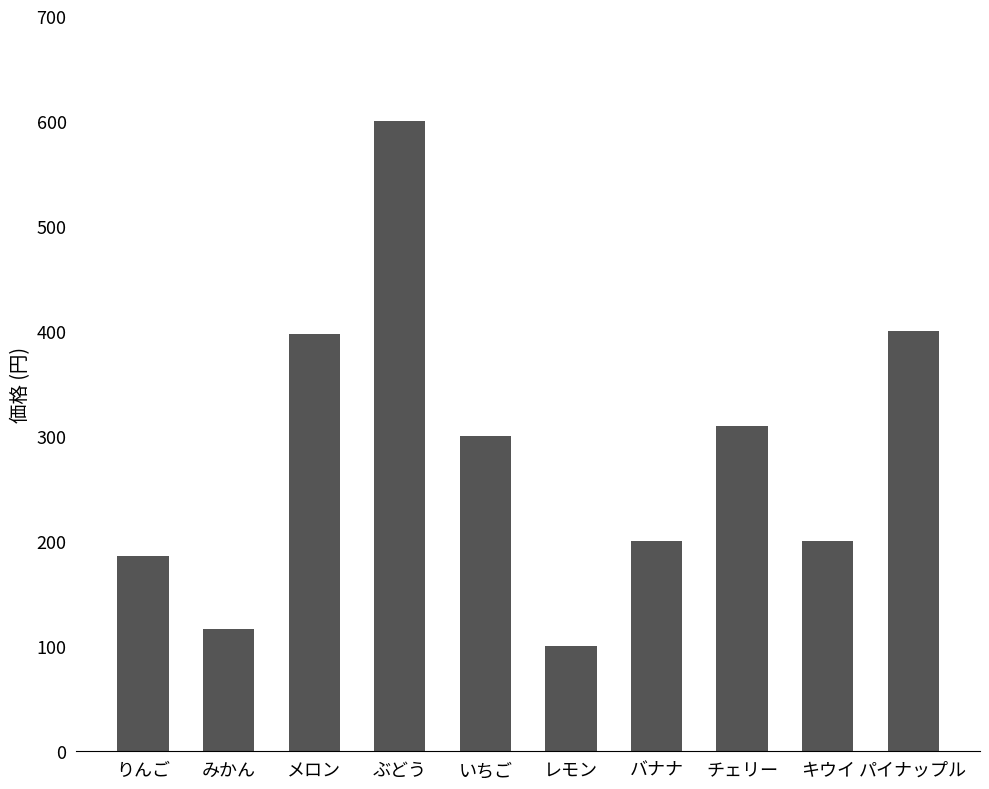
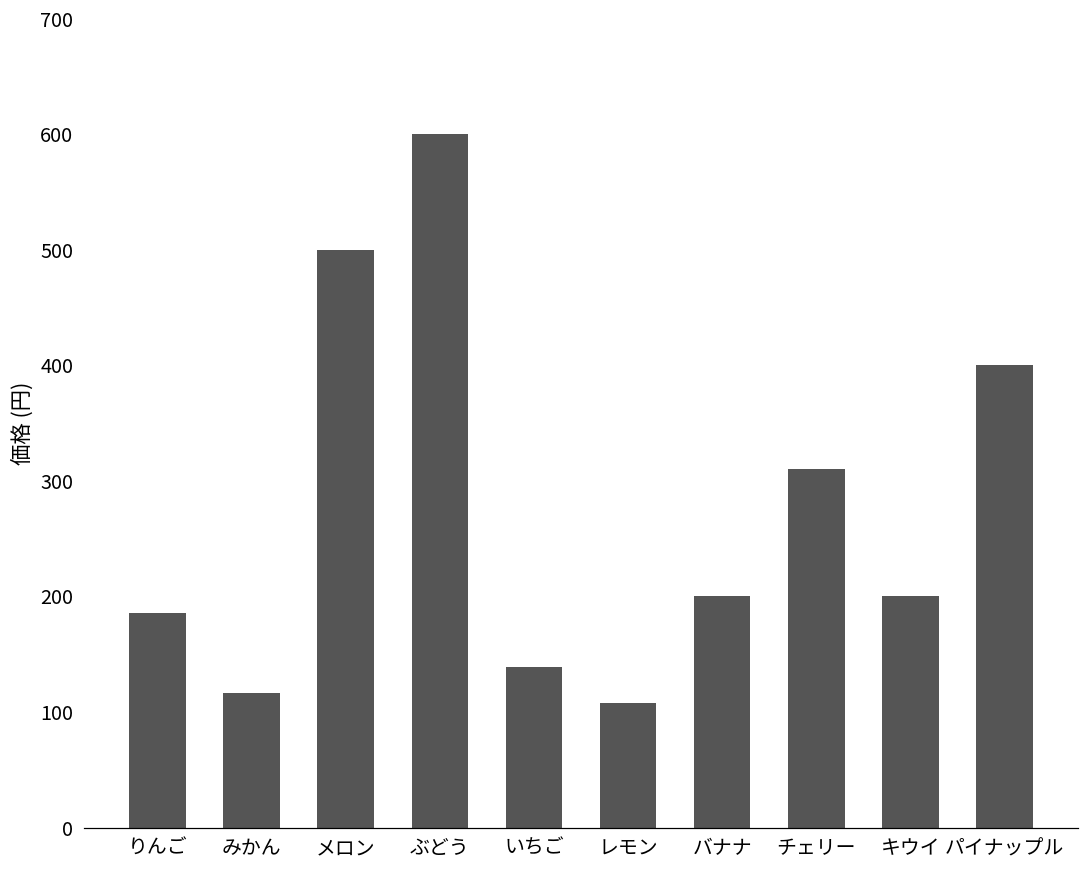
  {
    "りんご": 186,
    "みかん": 116,
-   "メロン": 397,
+   "メロン": 500,
    "ぶどう": 600,
-   "いちご": 300,
-   "レモン": 100,
+   "いちご": 139,
+   "レモン": 108,
    "バナナ": 200,
    "チェリー": 310,
    "キウイ": 200,
    "パイナップル": 400
  }
